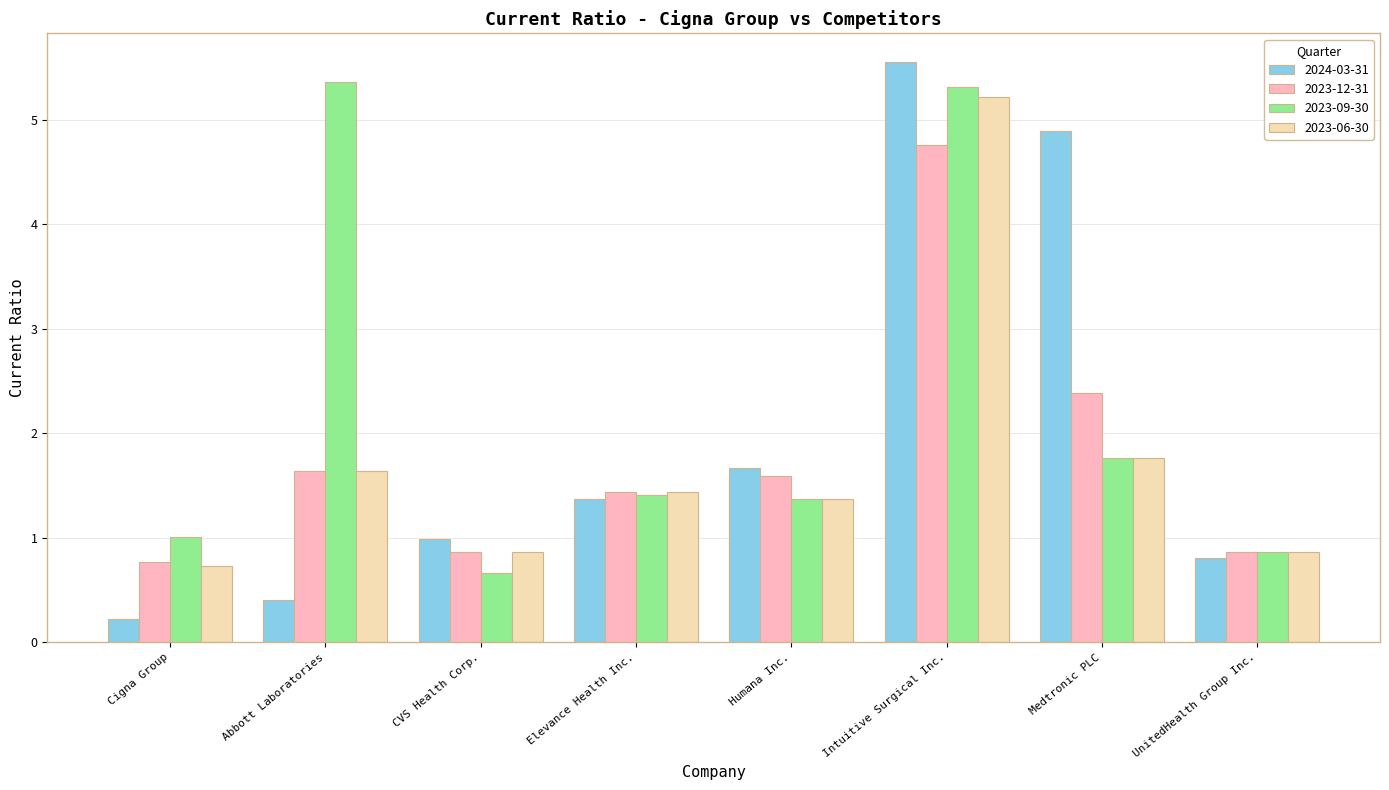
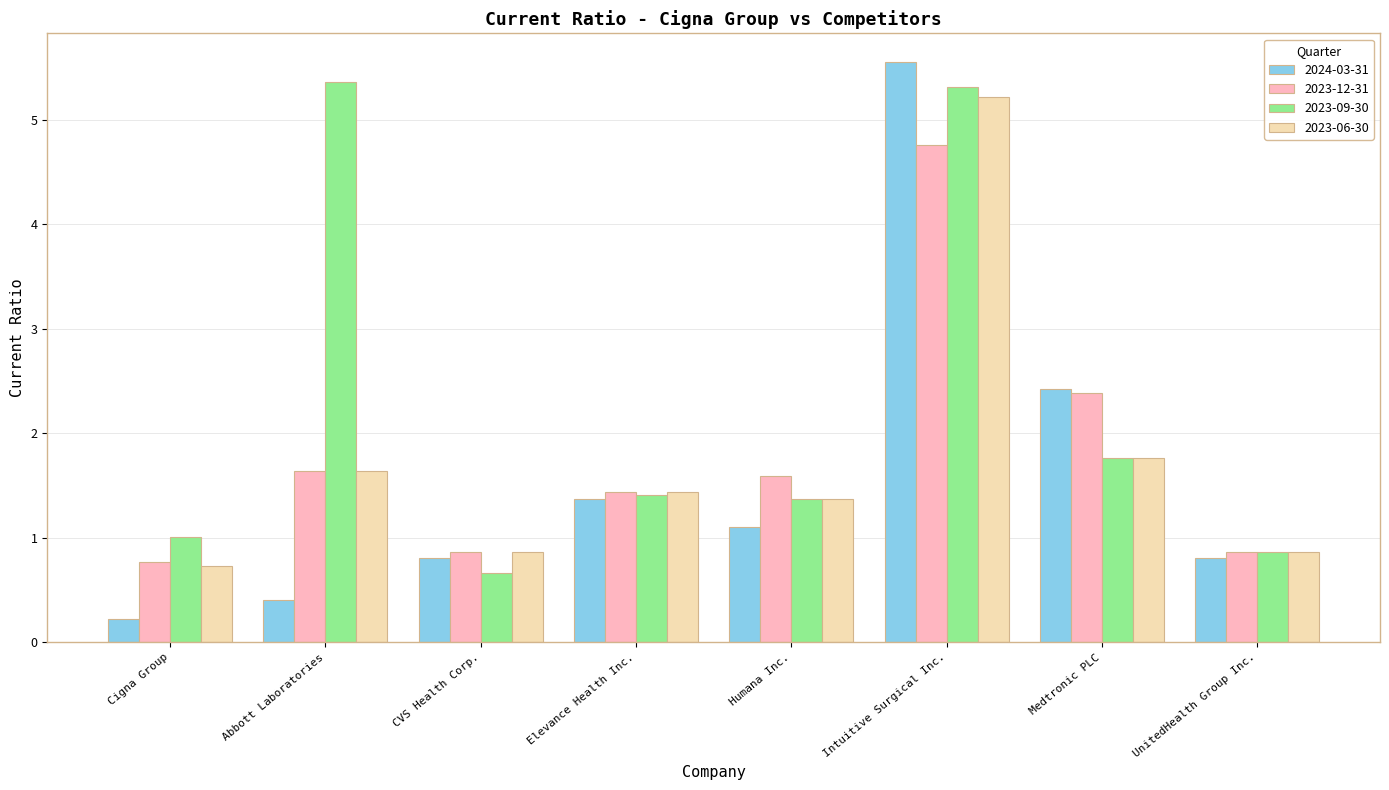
  {
    "2024-03-31": {
      "Cigna Group": 0.22,
      "Abbott Laboratories": 0.40,
-     "CVS Health Corp.": 0.99,
+     "CVS Health Corp.": 0.81,
      "Elevance Health Inc.": 1.37,
-     "Humana Inc.": 1.67,
+     "Humana Inc.": 1.10,
      "Intuitive Surgical Inc.": 5.55,
-     "Medtronic PLC": 4.89,
+     "Medtronic PLC": 2.42,
      "UnitedHealth Group Inc.": 0.81
    },
    "2023-09-30": {
      "Cigna Group": 1.01,
      "Abbott Laboratories": 5.36,
      "CVS Health Corp.": 0.66,
      "Elevance Health Inc.": 1.41,
      "Humana Inc.": 1.37,
      "Intuitive Surgical Inc.": 5.31,
      "Medtronic PLC": 1.76,
      "UnitedHealth Group Inc.": 0.86
    }
  }
